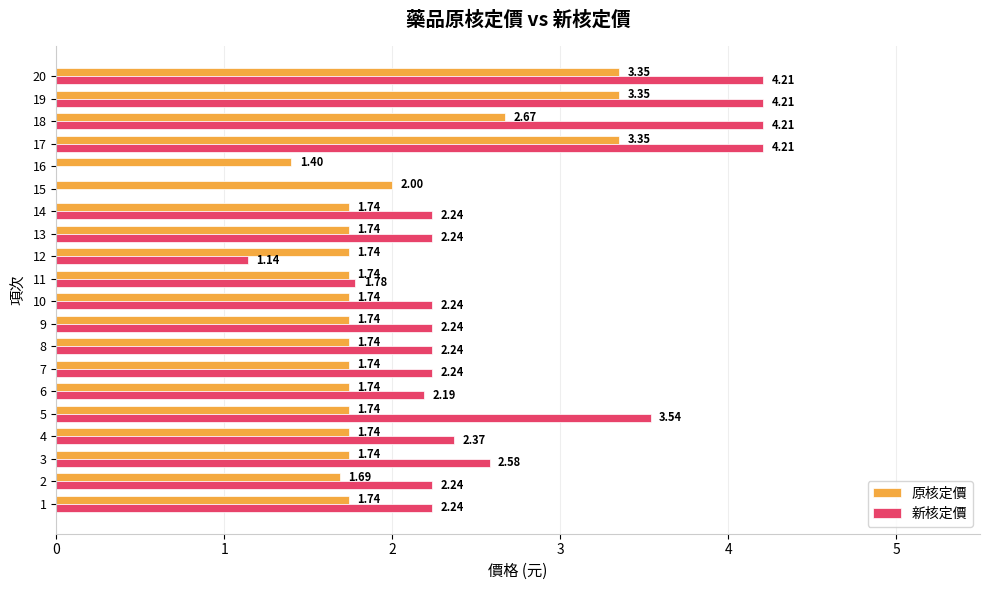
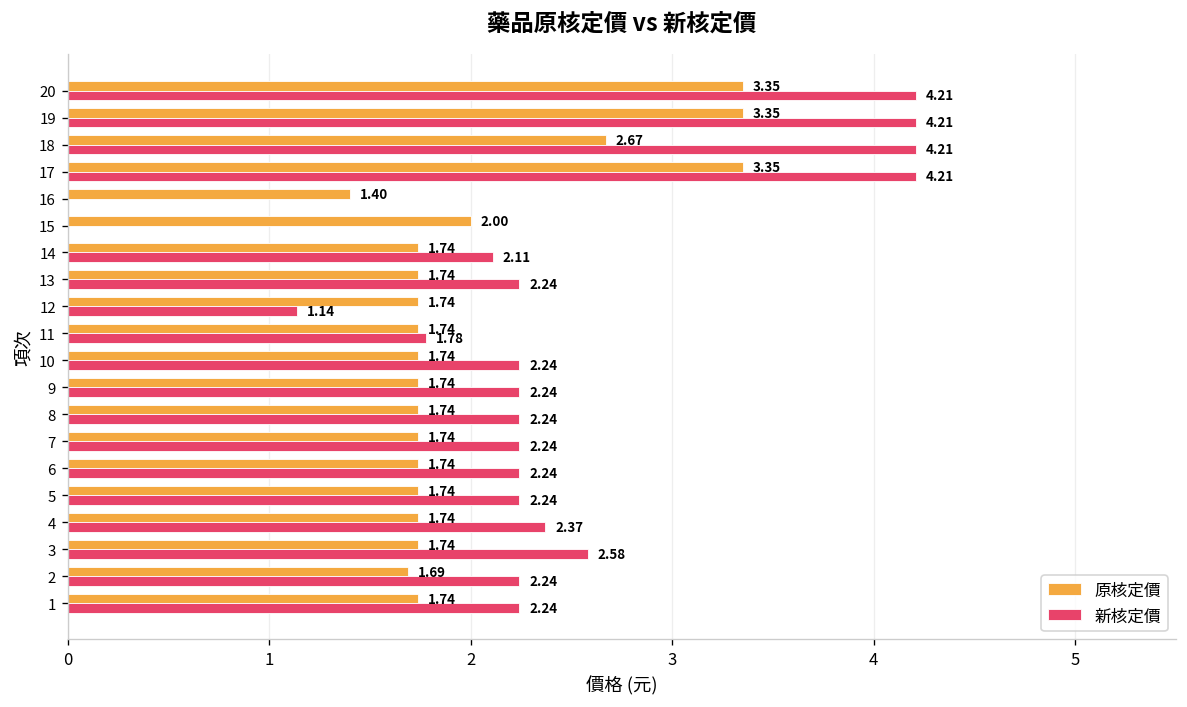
  {
    "原核定價": {
      "20": 3.35,
      "19": 3.35,
      "18": 2.67,
      "17": 3.35,
      "16": 1.40,
      "15": 2.00,
      "14": 1.74,
      "13": 1.74,
      "12": 1.74,
      "10": 1.74,
      "9": 1.74,
      "8": 1.74,
      "7": 1.74,
      "6": 1.74,
      "5": 1.74,
      "4": 1.74,
      "3": 1.74,
      "2": 1.69,
      "1": 1.74
    },
    "新核定價": {
      "20": 4.21,
      "19": 4.21,
      "18": 4.21,
      "17": 4.21,
-     "14": 2.24,
+     "14": 2.11,
      "13": 2.24,
      "12": 1.14,
      "10": 2.24,
      "9": 2.24,
      "8": 2.24,
      "7": 2.24,
-     "6": 2.19,
-     "5": 3.54,
+     "6": 2.24,
+     "5": 2.24,
      "4": 2.37,
      "3": 2.58,
      "2": 2.24,
      "1": 2.24
    }
  }
